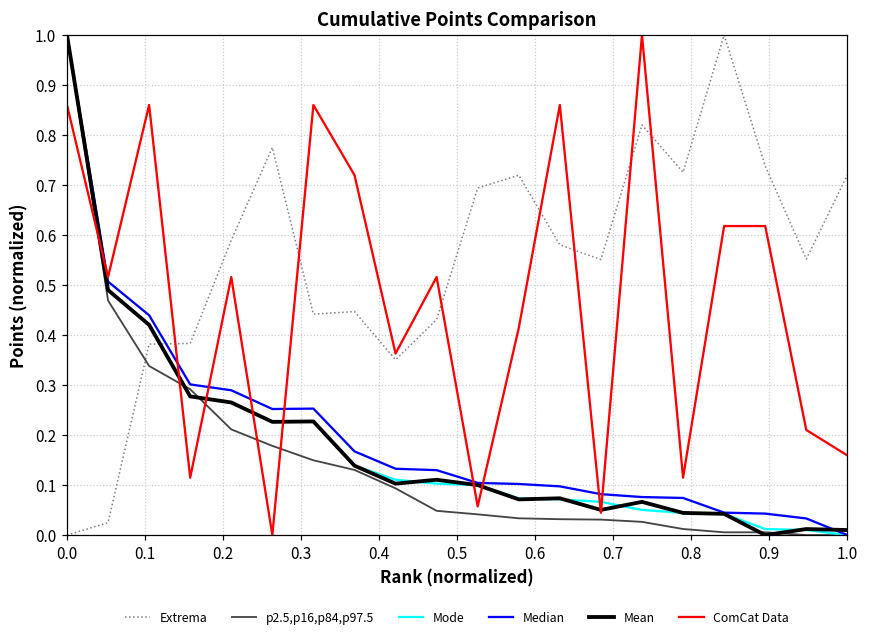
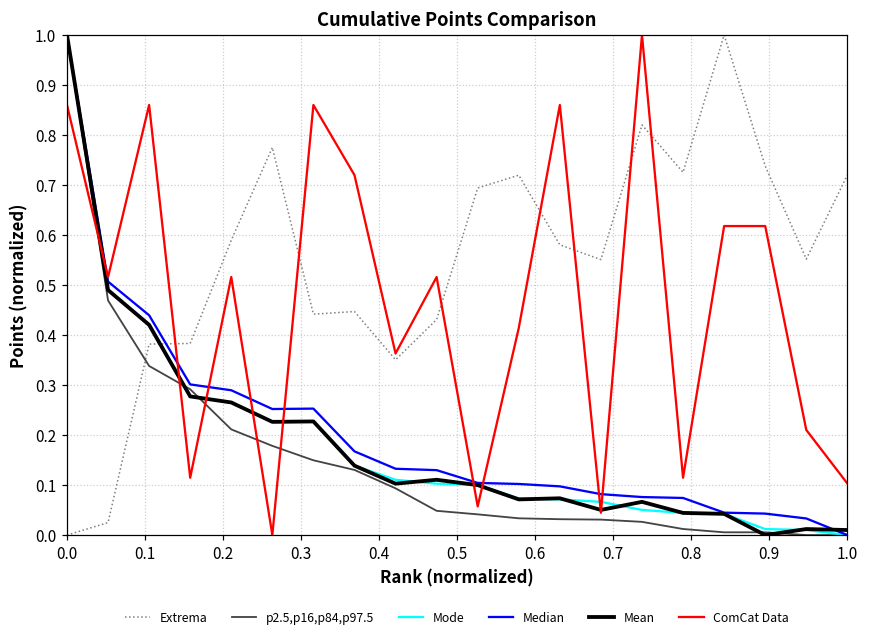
  {
    "Extrema": {
      "0.0": 0.00,
      "1.0": 0.72
    },
    "Mean": {
      "1.0": 0.01
    },
    "ComCat Data": {
      "0.0": 0.86,
-     "1.0": 0.16
+     "1.0": 0.10
    }
  }
